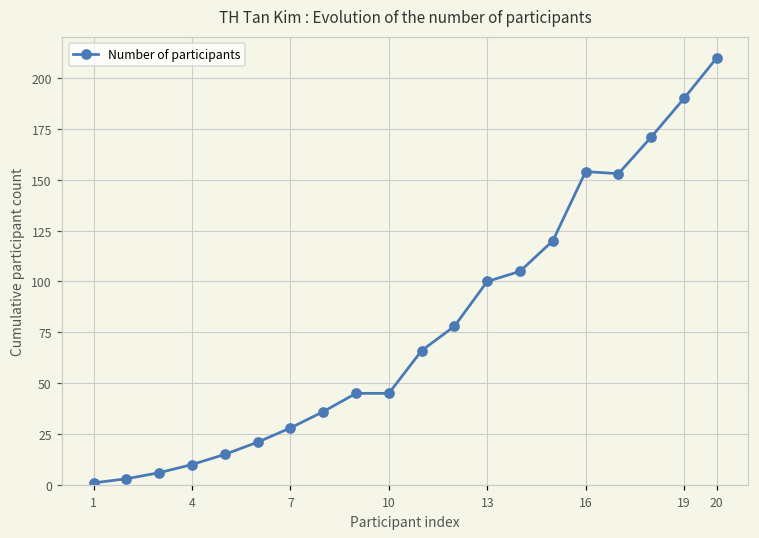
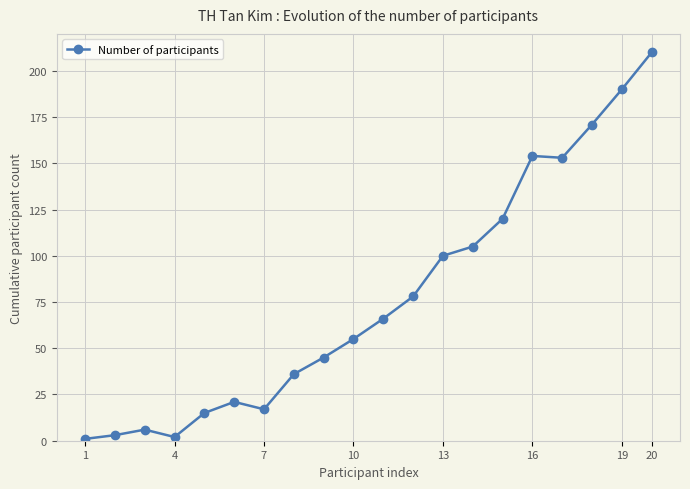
  {
    "1": 1,
-   "4": 10,
-   "7": 28,
-   "10": 45,
+   "4": 2,
+   "7": 17,
+   "10": 55,
    "13": 100,
    "16": 154,
    "19": 190,
    "20": 210
  }
